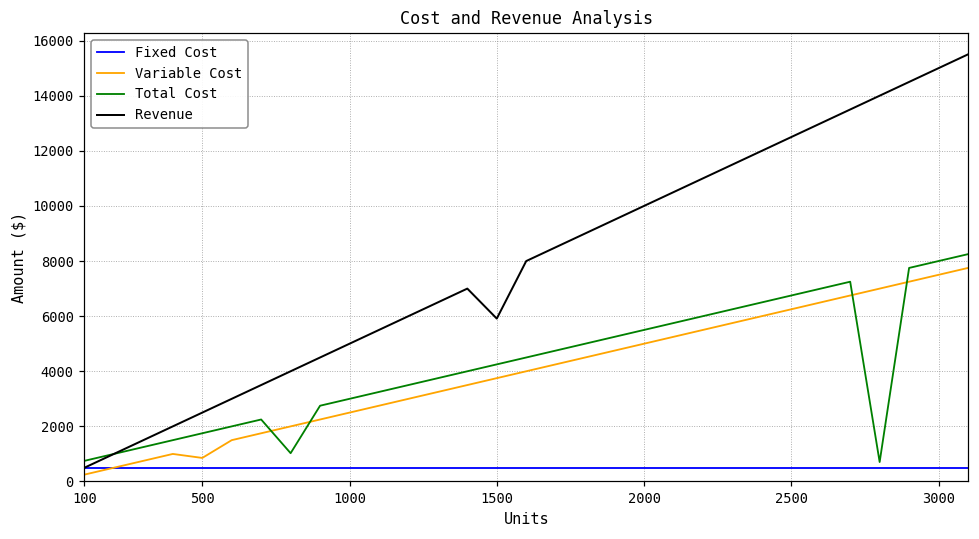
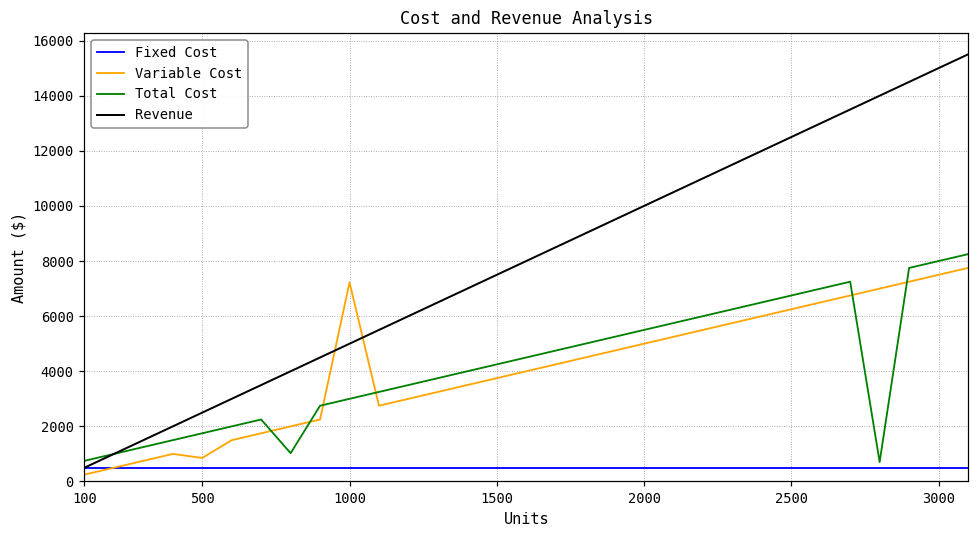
  {
    "Fixed Cost": {
      "500": 500,
      "1000": 500,
      "1500": 500,
      "2000": 500,
      "2500": 500,
      "3000": 500
    },
    "Variable Cost": {
      "100": 300,
      "500": 900,
-     "1000": 2500,
+     "1000": 7200,
      "1500": 3800,
      "2000": 5000,
      "2500": 6300,
      "3000": 7500
    },
    "Total Cost": {
      "100": 800,
      "500": 1800,
      "1000": 3000,
      "1500": 4300,
      "2000": 5500,
      "2500": 6800,
      "3000": 8000
    },
    "Revenue": {
      "500": 2500,
      "1000": 5000,
-     "1500": 5900,
+     "1500": 7500,
      "2000": 10000,
      "2500": 12500,
      "3000": 15000
    }
  }
